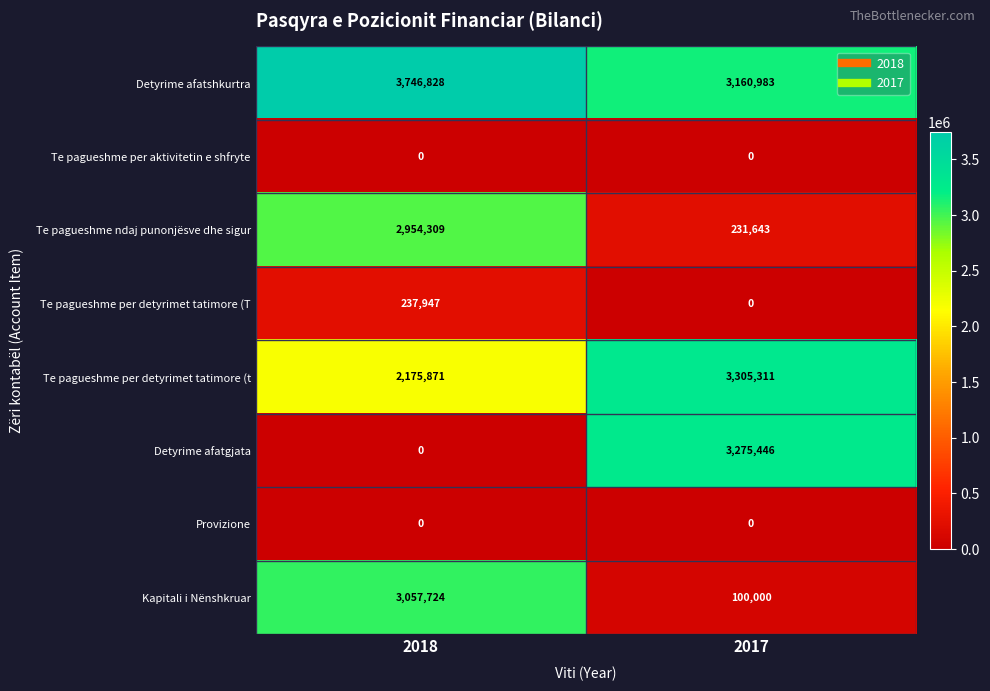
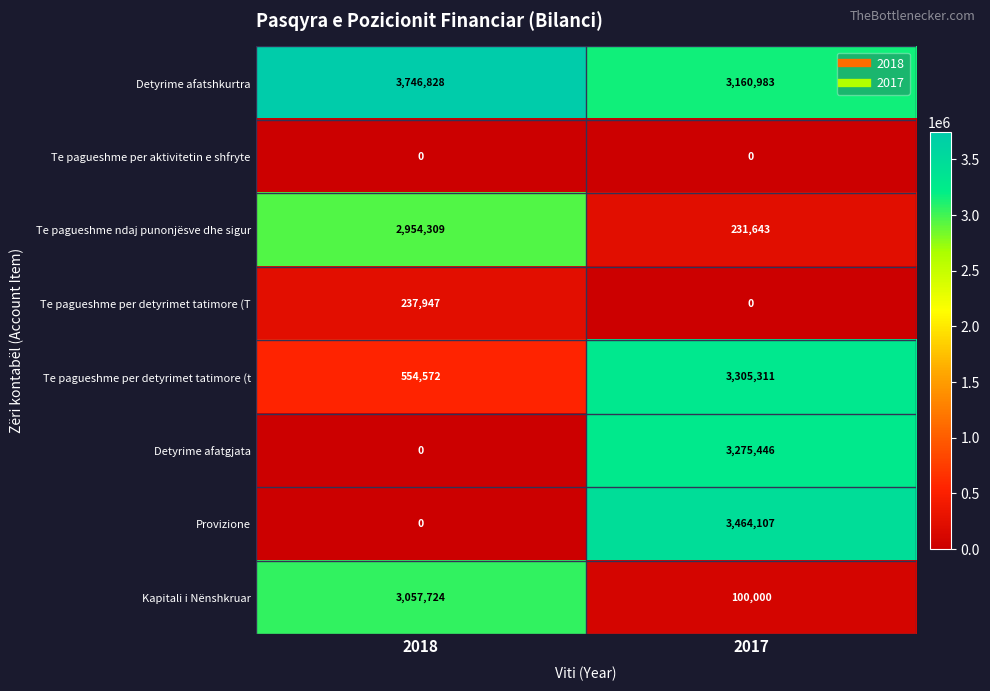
  {
    "Detyrime afatshkurtra": {
      "2018": "3,746,828",
      "2017": "3,160,983"
    },
    "Te pagueshme per aktivitetin e shfryte": {
      "2018": "0",
      "2017": "0"
    },
    "Te pagueshme ndaj punonjësve dhe sigur": {
      "2018": "2,954,309",
      "2017": "231,643"
    },
    "Te pagueshme per detyrimet tatimore (T": {
      "2018": "237,947",
      "2017": "0"
    },
    "Te pagueshme per detyrimet tatimore (t": {
-     "2018": "2,175,871",
+     "2018": "554,572",
      "2017": "3,305,311"
    },
    "Detyrime afatgjata": {
      "2018": "0",
      "2017": "3,275,446"
    },
    "Provizione": {
      "2018": "0",
-     "2017": "0"
+     "2017": "3,464,107"
    },
    "Kapitali i Nënshkruar": {
      "2018": "3,057,724",
      "2017": "100,000"
    }
  }
